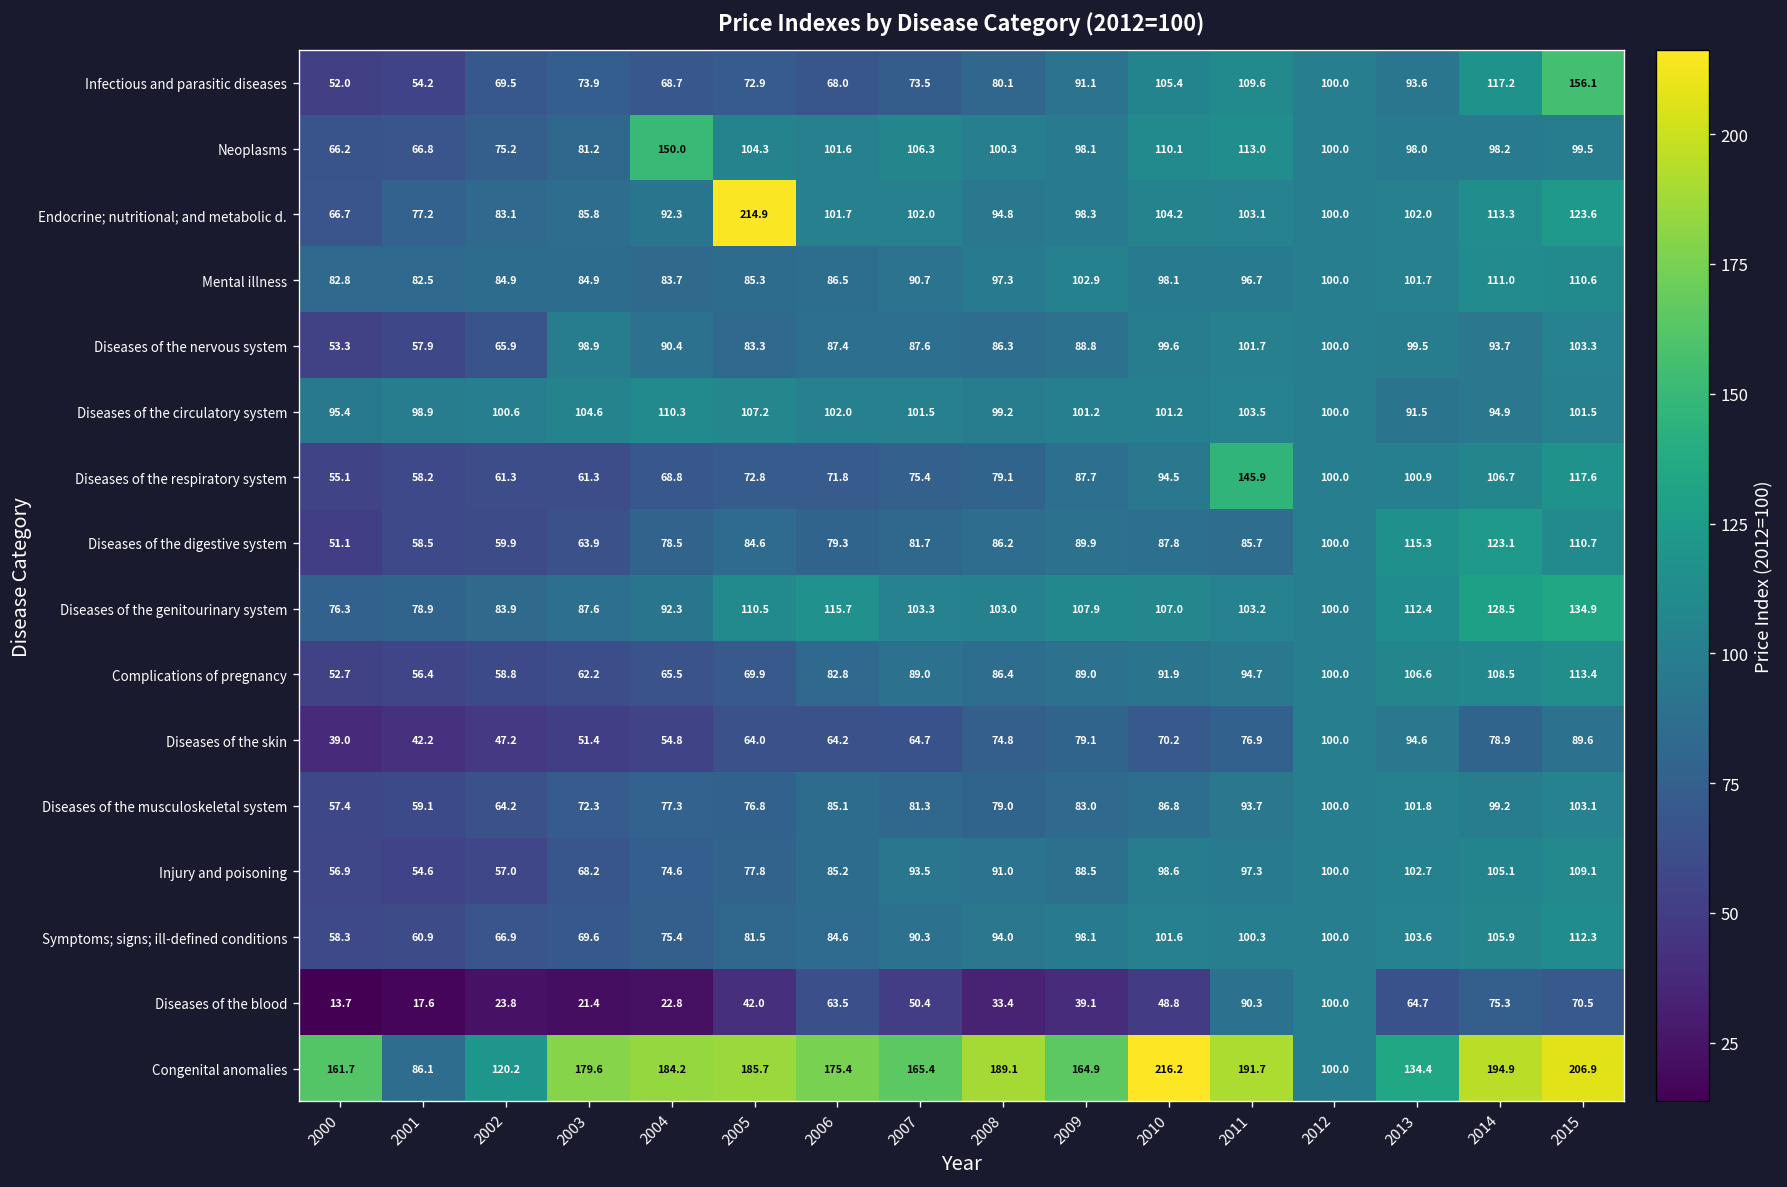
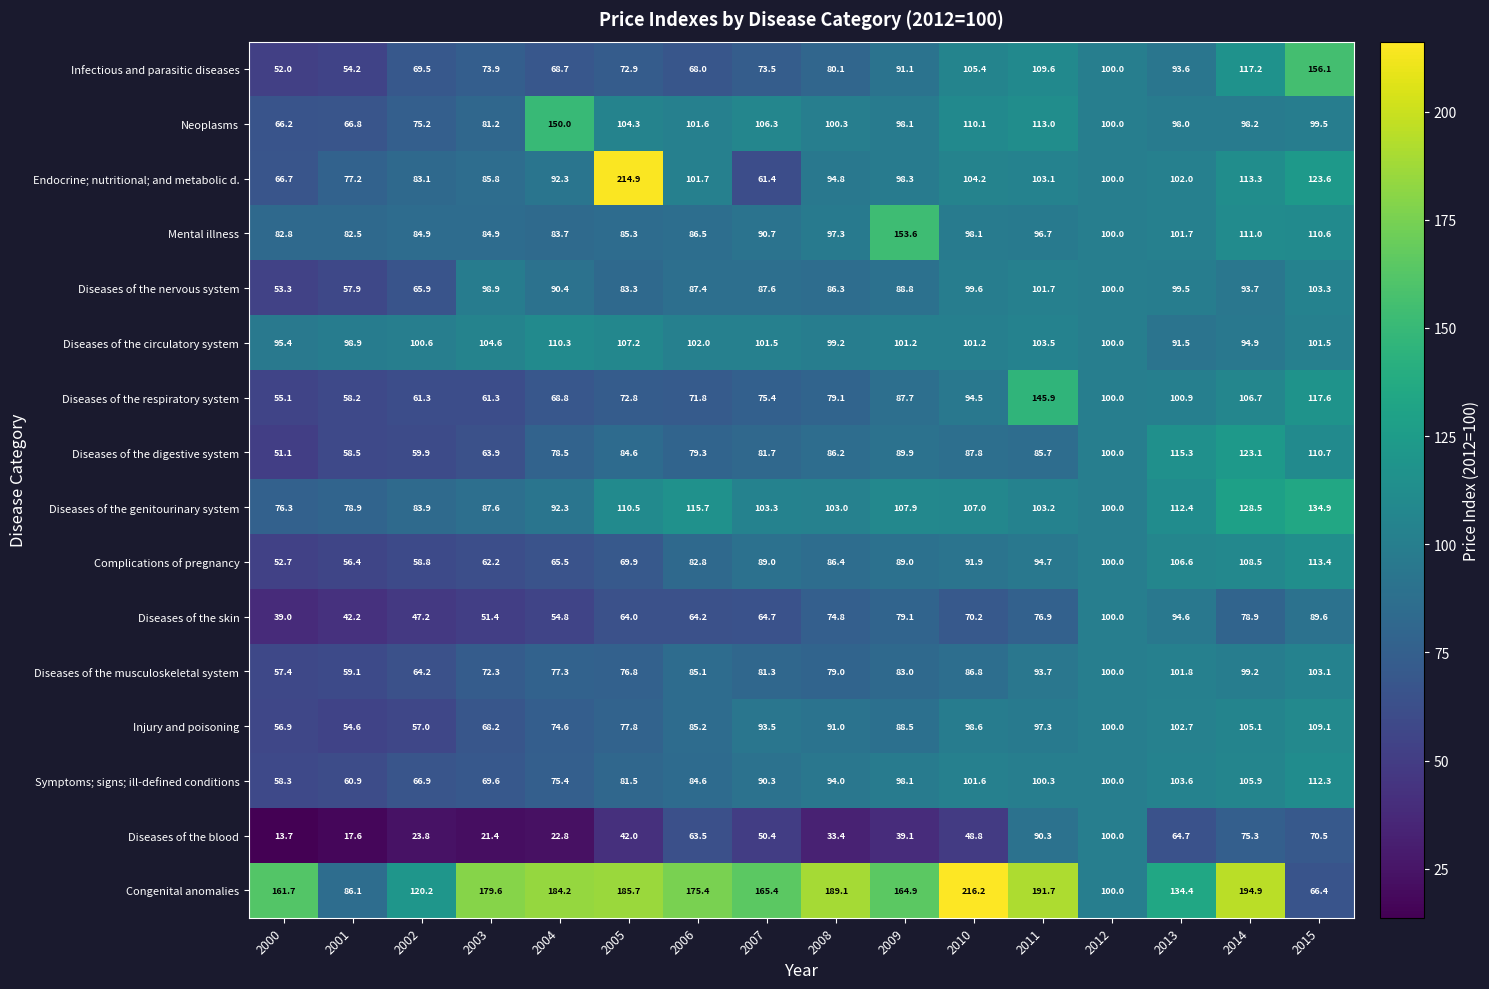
  {
    "Endocrine; nutritional; and metabolic d.": {
      "2000": 66.7,
      "2001": 77.2,
      "2002": 83.1,
      "2003": 85.8,
      "2004": 92.3,
      "2005": 214.9,
      "2006": 101.7,
-     "2007": 102.0,
+     "2007": 61.4,
      "2008": 94.8,
      "2009": 98.3,
      "2010": 104.2,
      "2011": 103.1,
      "2012": 100.0,
      "2013": 102.0,
      "2014": 113.3,
      "2015": 123.6
    },
    "Mental illness": {
      "2000": 82.8,
      "2001": 82.5,
      "2002": 84.9,
      "2003": 84.9,
      "2004": 83.7,
      "2005": 85.3,
      "2006": 86.5,
      "2007": 90.7,
      "2008": 97.3,
-     "2009": 102.9,
+     "2009": 153.6,
      "2010": 98.1,
      "2011": 96.7,
      "2012": 100.0,
      "2013": 101.7,
      "2014": 111.0,
      "2015": 110.6
    },
    "Congenital anomalies": {
      "2000": 161.7,
      "2001": 86.1,
      "2002": 120.2,
      "2003": 179.6,
      "2004": 184.2,
      "2005": 185.7,
      "2006": 175.4,
      "2007": 165.4,
      "2008": 189.1,
      "2009": 164.9,
      "2010": 216.2,
      "2011": 191.7,
      "2012": 100.0,
      "2013": 134.4,
      "2014": 194.9,
-     "2015": 206.9
+     "2015": 66.4
    }
  }
